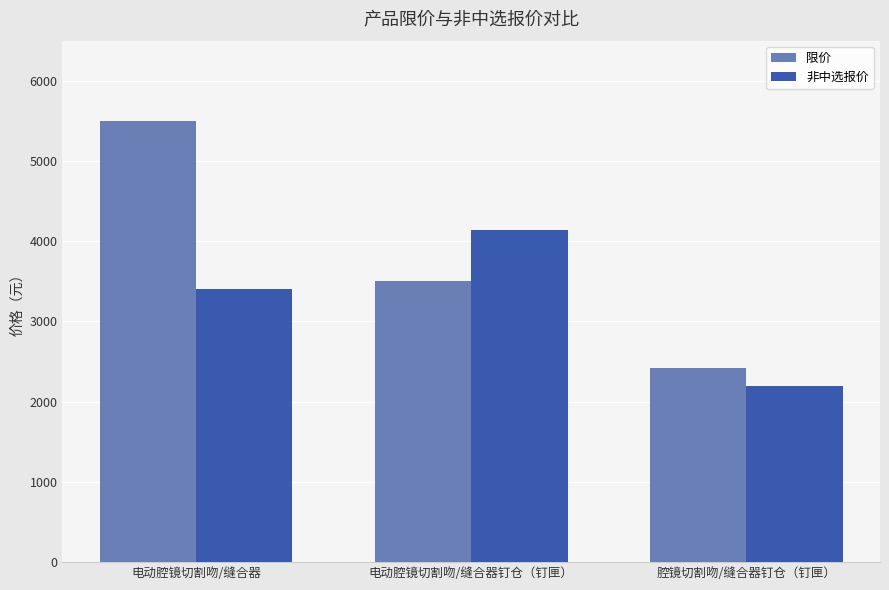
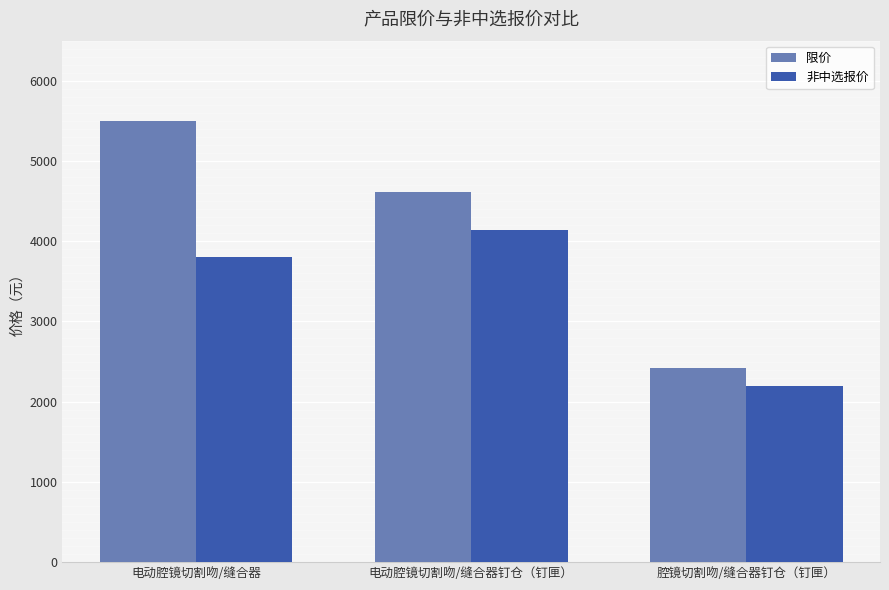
  {
    "限价": {
      "电动腔镜切割吻/缝合器": 5500,
-     "电动腔镜切割吻/缝合器钉仓（钉匣）": 3500,
+     "电动腔镜切割吻/缝合器钉仓（钉匣）": 4600,
      "腔镜切割吻/缝合器钉仓（钉匣）": 2400
    },
    "非中选报价": {
-     "电动腔镜切割吻/缝合器": 3400,
+     "电动腔镜切割吻/缝合器": 3800,
      "电动腔镜切割吻/缝合器钉仓（钉匣）": 4100,
      "腔镜切割吻/缝合器钉仓（钉匣）": 2200
    }
  }
